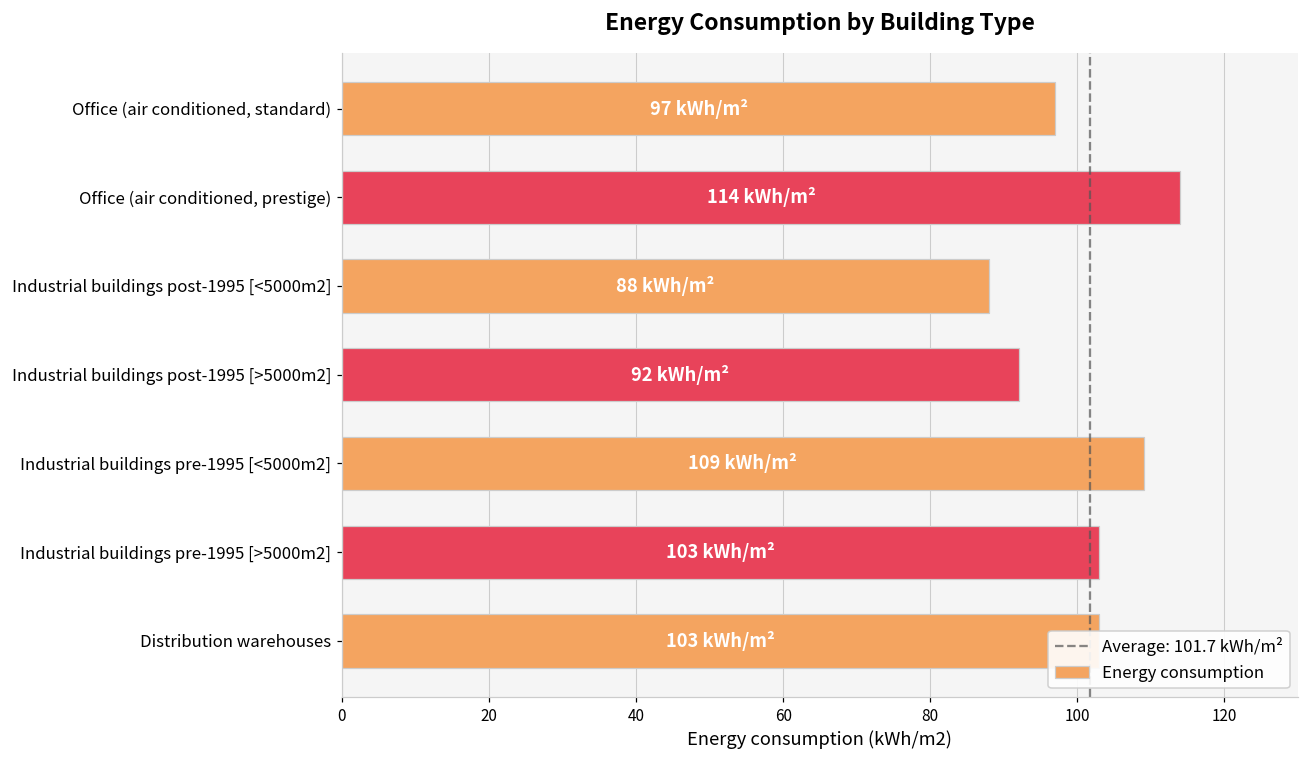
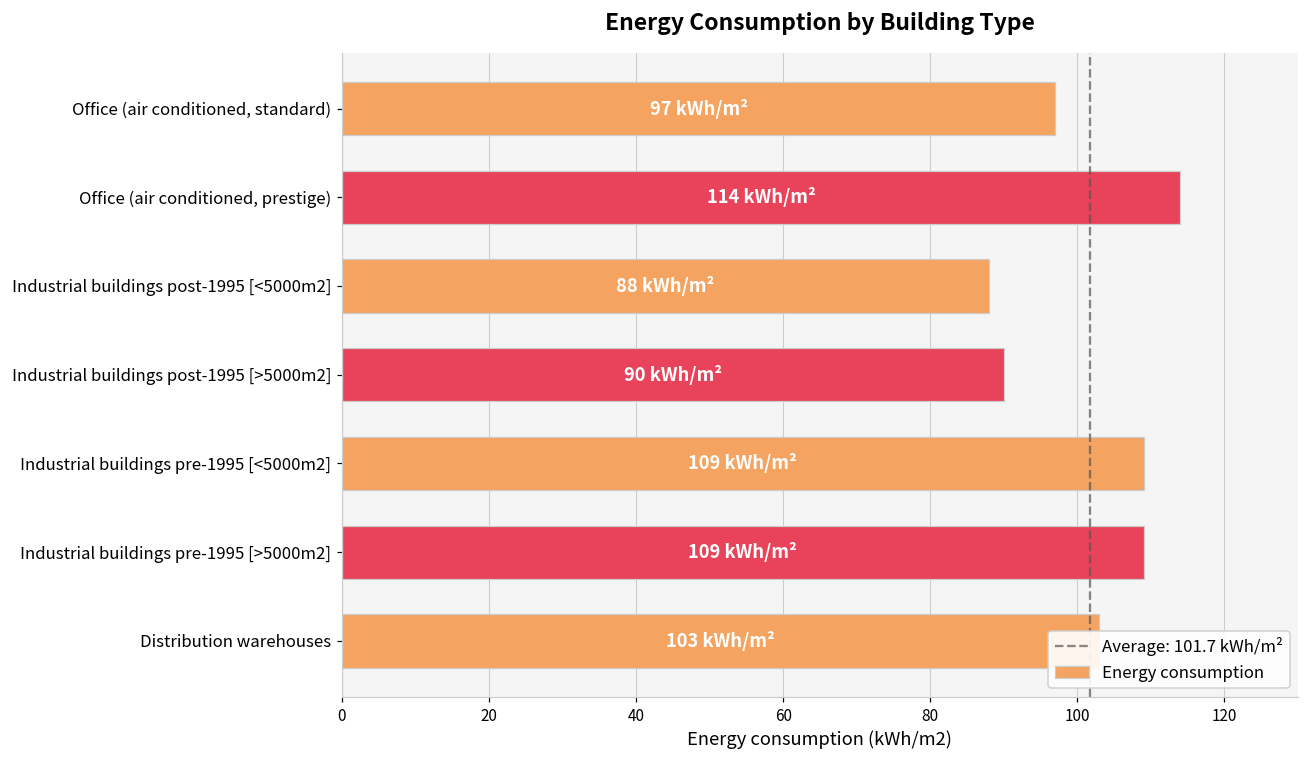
  {
    "Office (air conditioned, standard)": 97,
    "Office (air conditioned, prestige)": 114,
    "Industrial buildings post-1995 [<5000m2]": 88,
-   "Industrial buildings post-1995 [>5000m2]": 92,
+   "Industrial buildings post-1995 [>5000m2]": 90,
    "Industrial buildings pre-1995 [<5000m2]": 109,
-   "Industrial buildings pre-1995 [>5000m2]": 103
+   "Industrial buildings pre-1995 [>5000m2]": 109
  }
